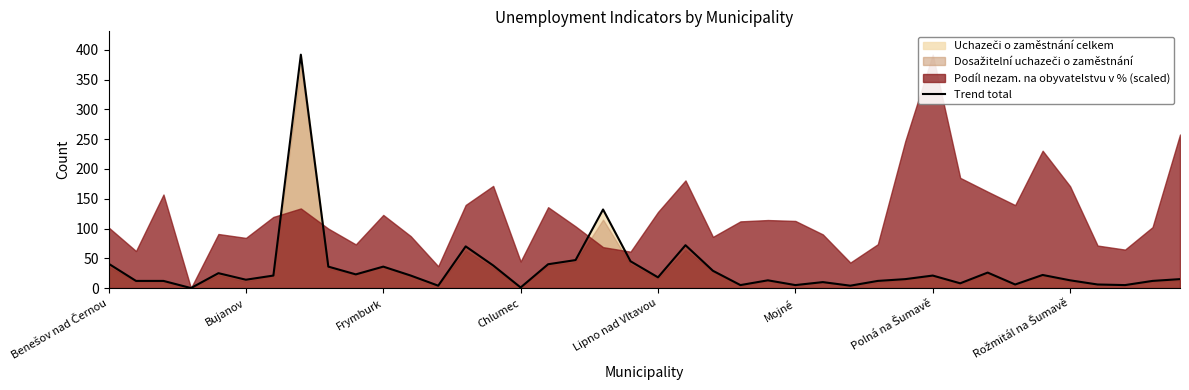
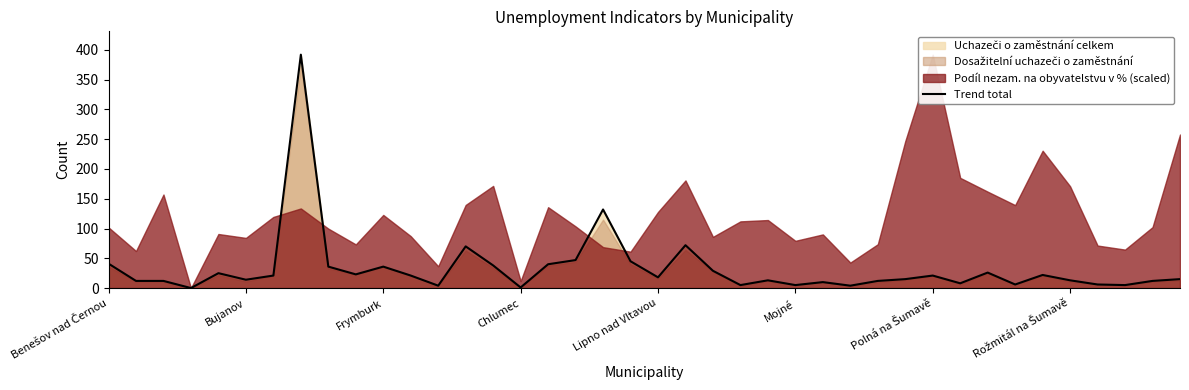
  {
    "Podíl nezam. na obyvatelstvu v % (scaled)": {
      "Benešov nad Černou": 100,
      "Bujanov": 80,
      "Frymburk": 120,
-     "Chlumec": 40,
+     "Chlumec": 10,
      "Lipno nad Vltavou": 130,
-     "Mojné": 110,
+     "Mojné": 80,
      "Rožmitál na Šumavě": 170
    }
  }
